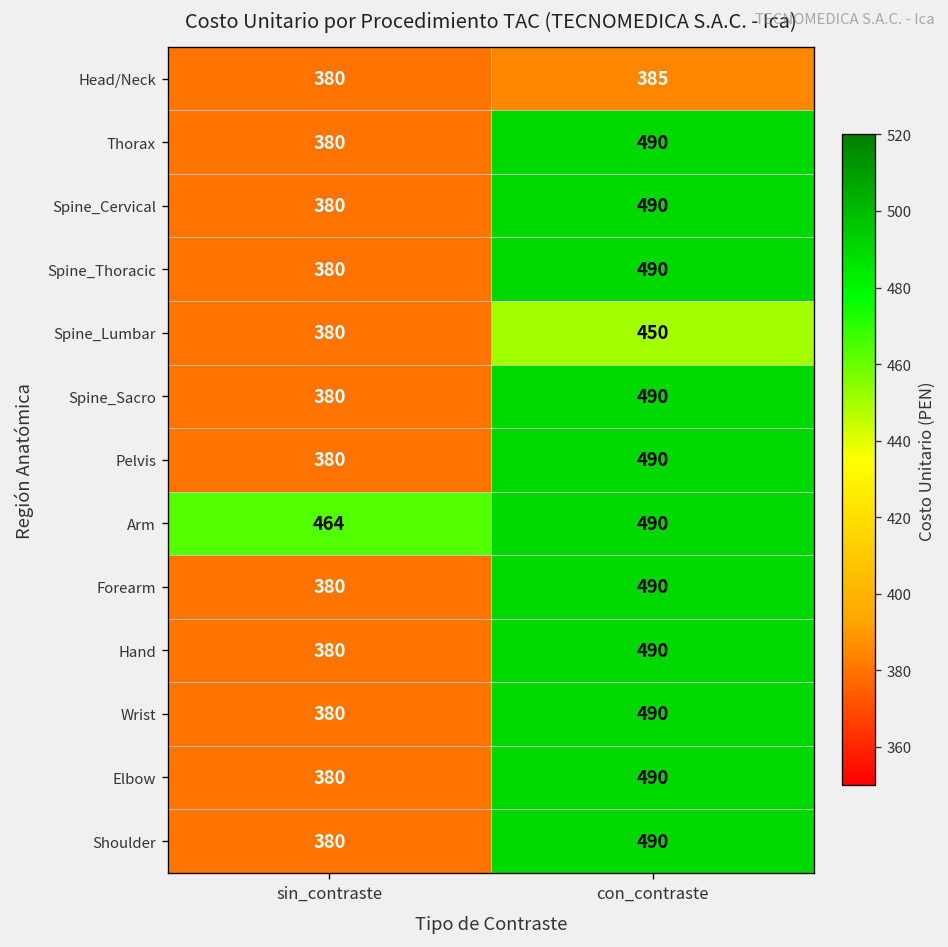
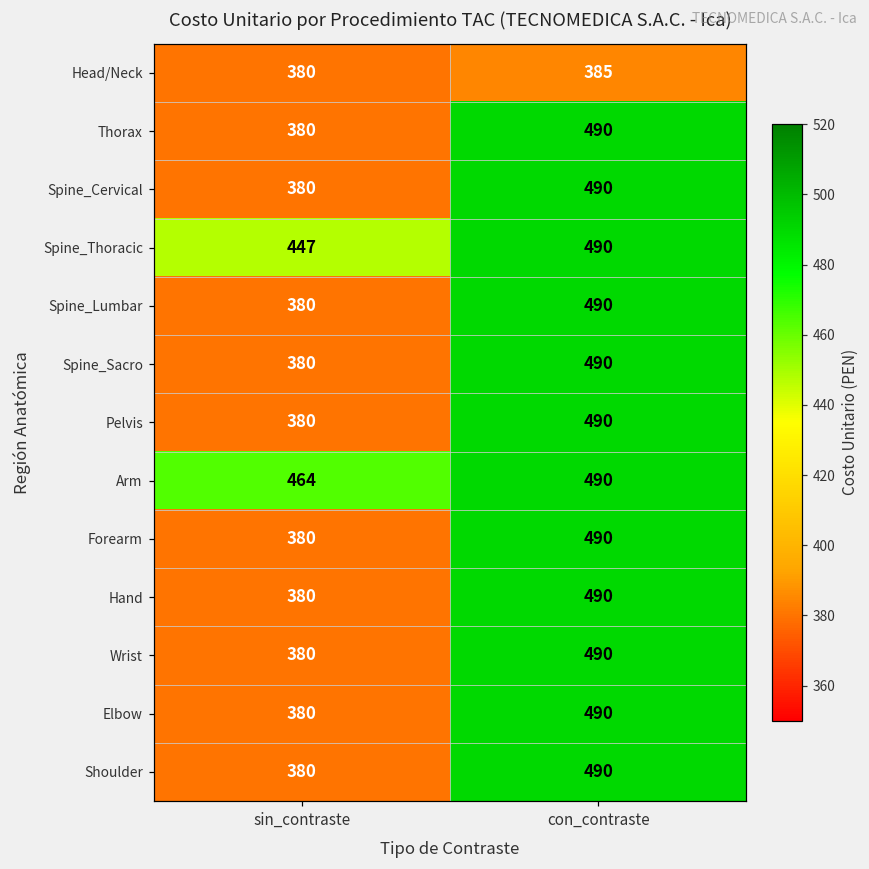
  {
    "Head/Neck": {
      "sin_contraste": 380,
      "con_contraste": 385
    },
    "Thorax": {
      "sin_contraste": 380,
      "con_contraste": 490
    },
    "Spine_Cervical": {
      "sin_contraste": 380,
      "con_contraste": 490
    },
    "Spine_Thoracic": {
-     "sin_contraste": 380,
+     "sin_contraste": 447,
      "con_contraste": 490
    },
    "Spine_Lumbar": {
      "sin_contraste": 380,
-     "con_contraste": 450
+     "con_contraste": 490
    },
    "Spine_Sacro": {
      "sin_contraste": 380,
      "con_contraste": 490
    },
    "Pelvis": {
      "sin_contraste": 380,
      "con_contraste": 490
    },
    "Arm": {
      "sin_contraste": 464,
      "con_contraste": 490
    },
    "Forearm": {
      "sin_contraste": 380,
      "con_contraste": 490
    },
    "Hand": {
      "sin_contraste": 380,
      "con_contraste": 490
    },
    "Wrist": {
      "sin_contraste": 380,
      "con_contraste": 490
    },
    "Elbow": {
      "sin_contraste": 380,
      "con_contraste": 490
    },
    "Shoulder": {
      "sin_contraste": 380,
      "con_contraste": 490
    }
  }
